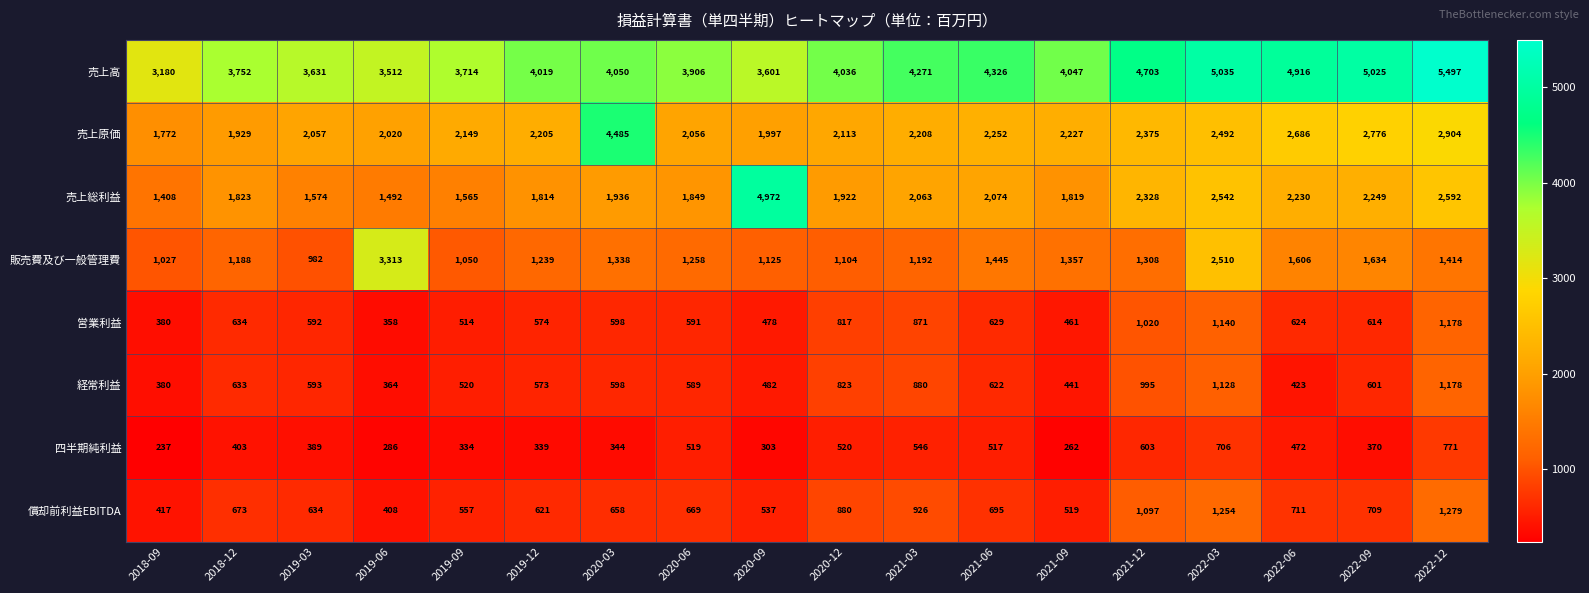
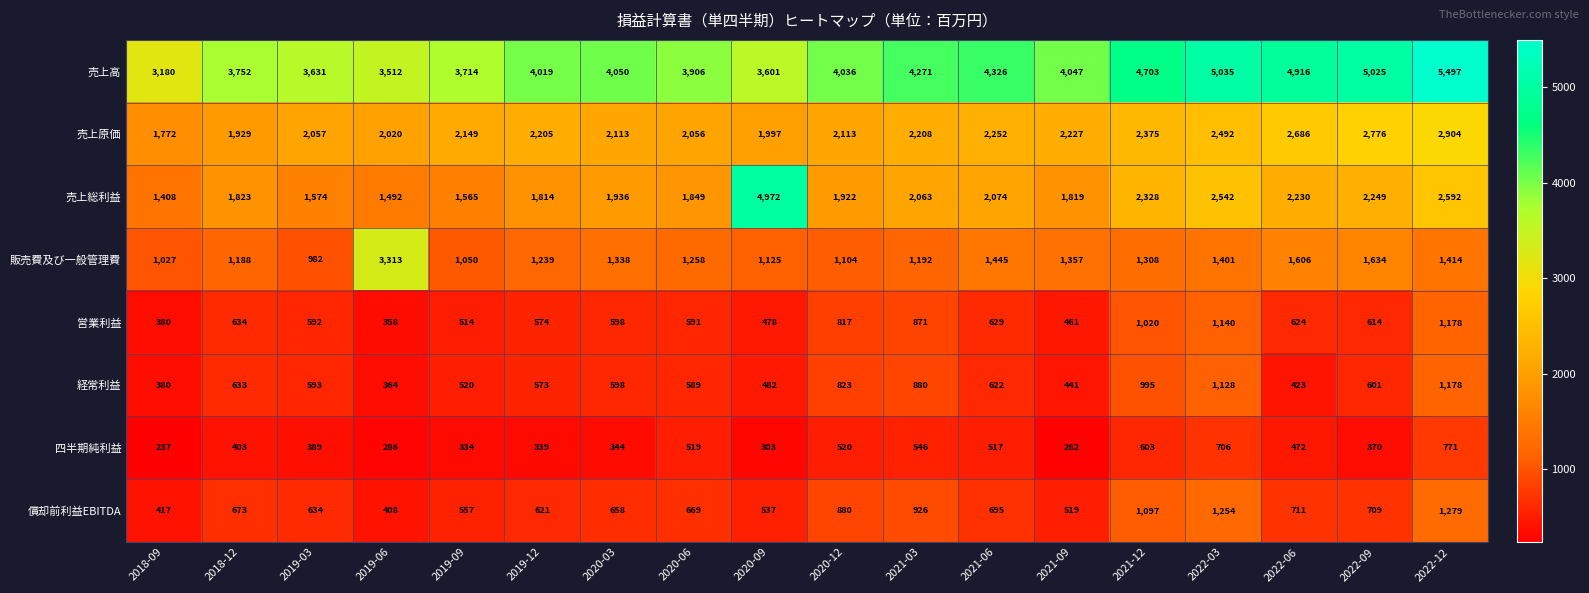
  {
    "売上高": {
      "2018-09": "3,180",
      "2018-12": "3,752",
      "2019-03": "3,631",
      "2019-06": "3,512",
      "2019-09": "3,714",
      "2019-12": "4,019",
      "2020-03": "4,050",
      "2020-06": "3,906",
      "2020-09": "3,601",
      "2020-12": "4,036",
      "2021-03": "4,271",
      "2021-06": "4,326",
      "2021-09": "4,047",
      "2021-12": "4,703",
      "2022-03": "5,035",
      "2022-06": "4,916",
      "2022-09": "5,025",
      "2022-12": "5,497"
    },
    "売上原価": {
      "2018-09": "1,772",
      "2018-12": "1,929",
      "2019-03": "2,057",
      "2019-06": "2,020",
      "2019-09": "2,149",
      "2019-12": "2,205",
-     "2020-03": "4,485",
+     "2020-03": "2,113",
      "2020-06": "2,056",
      "2020-09": "1,997",
      "2020-12": "2,113",
      "2021-03": "2,208",
      "2021-06": "2,252",
      "2021-09": "2,227",
      "2021-12": "2,375",
      "2022-03": "2,492",
      "2022-06": "2,686",
      "2022-09": "2,776",
      "2022-12": "2,904"
    },
    "売上総利益": {
      "2018-09": "1,408",
      "2018-12": "1,823",
      "2019-03": "1,574",
      "2019-06": "1,492",
      "2019-09": "1,565",
      "2019-12": "1,814",
      "2020-03": "1,936",
      "2020-06": "1,849",
      "2020-09": "4,972",
      "2020-12": "1,922",
      "2021-03": "2,063",
      "2021-06": "2,074",
      "2021-09": "1,819",
      "2021-12": "2,328",
      "2022-03": "2,542",
      "2022-06": "2,230",
      "2022-09": "2,249",
      "2022-12": "2,592"
    },
    "販売費及び一般管理費": {
      "2018-09": "1,027",
      "2018-12": "1,188",
      "2019-03": "982",
      "2019-06": "3,313",
      "2019-09": "1,050",
      "2019-12": "1,239",
      "2020-03": "1,338",
      "2020-06": "1,258",
      "2020-09": "1,125",
      "2020-12": "1,104",
      "2021-03": "1,192",
      "2021-06": "1,445",
      "2021-09": "1,357",
      "2021-12": "1,308",
-     "2022-03": "2,510",
+     "2022-03": "1,401",
      "2022-06": "1,606",
      "2022-09": "1,634",
      "2022-12": "1,414"
    },
    "営業利益": {
      "2018-09": "380",
      "2018-12": "634",
      "2019-03": "592",
      "2019-06": "358",
      "2019-09": "514",
      "2019-12": "574",
      "2020-03": "598",
      "2020-06": "591",
      "2020-09": "478",
      "2020-12": "817",
      "2021-03": "871",
      "2021-06": "629",
      "2021-09": "461",
      "2021-12": "1,020",
      "2022-03": "1,140",
      "2022-06": "624",
      "2022-09": "614",
      "2022-12": "1,178"
    },
    "経常利益": {
      "2018-09": "380",
      "2018-12": "633",
      "2019-03": "593",
      "2019-06": "364",
      "2019-09": "520",
      "2019-12": "573",
      "2020-03": "598",
      "2020-06": "589",
      "2020-09": "482",
      "2020-12": "823",
      "2021-03": "880",
      "2021-06": "622",
      "2021-09": "441",
      "2021-12": "995",
      "2022-03": "1,128",
      "2022-06": "423",
      "2022-09": "601",
      "2022-12": "1,178"
    },
    "四半期純利益": {
      "2018-09": "237",
      "2018-12": "403",
      "2019-03": "389",
      "2019-06": "286",
      "2019-09": "334",
      "2019-12": "339",
      "2020-03": "344",
      "2020-06": "519",
      "2020-09": "303",
      "2020-12": "520",
      "2021-03": "546",
      "2021-06": "517",
      "2021-09": "262",
      "2021-12": "603",
      "2022-03": "706",
      "2022-06": "472",
      "2022-09": "370",
      "2022-12": "771"
    },
    "償却前利益EBITDA": {
      "2018-09": "417",
      "2018-12": "673",
      "2019-03": "634",
      "2019-06": "408",
      "2019-09": "557",
      "2019-12": "621",
      "2020-03": "658",
      "2020-06": "669",
      "2020-09": "537",
      "2020-12": "880",
      "2021-03": "926",
      "2021-06": "695",
      "2021-09": "519",
      "2021-12": "1,097",
      "2022-03": "1,254",
      "2022-06": "711",
      "2022-09": "709",
      "2022-12": "1,279"
    }
  }
